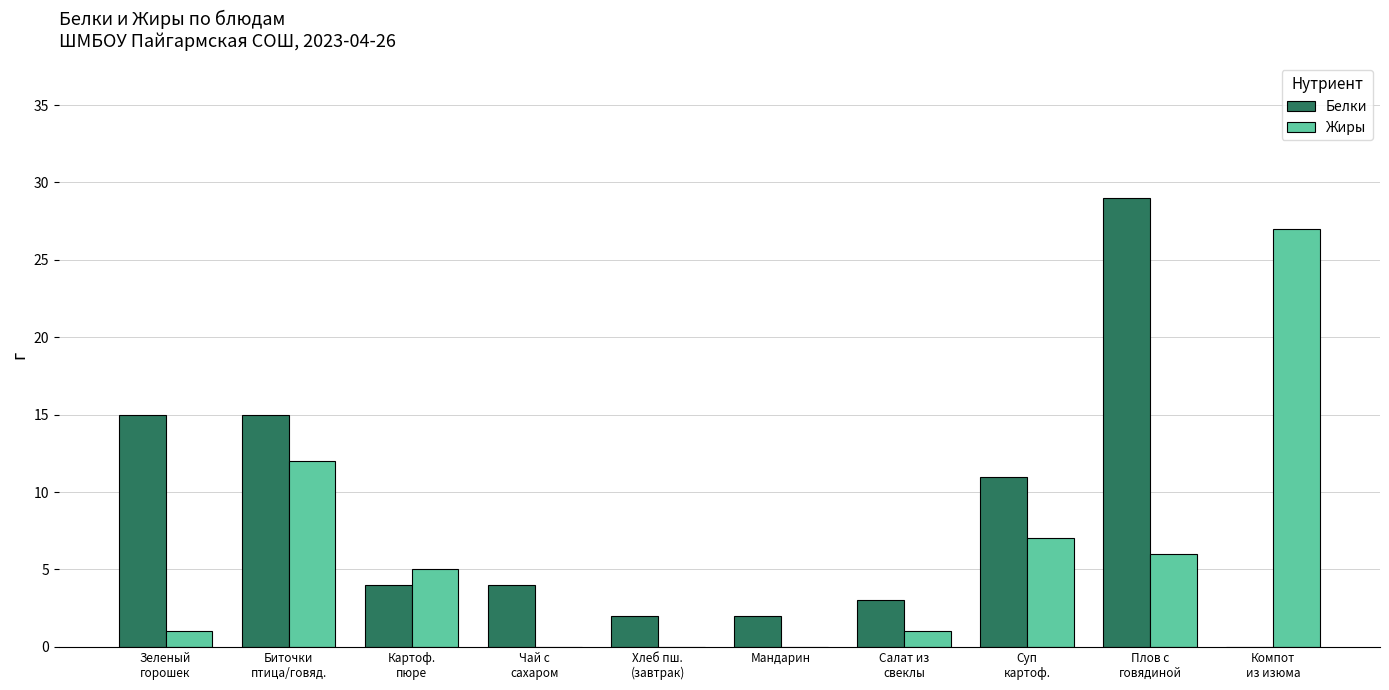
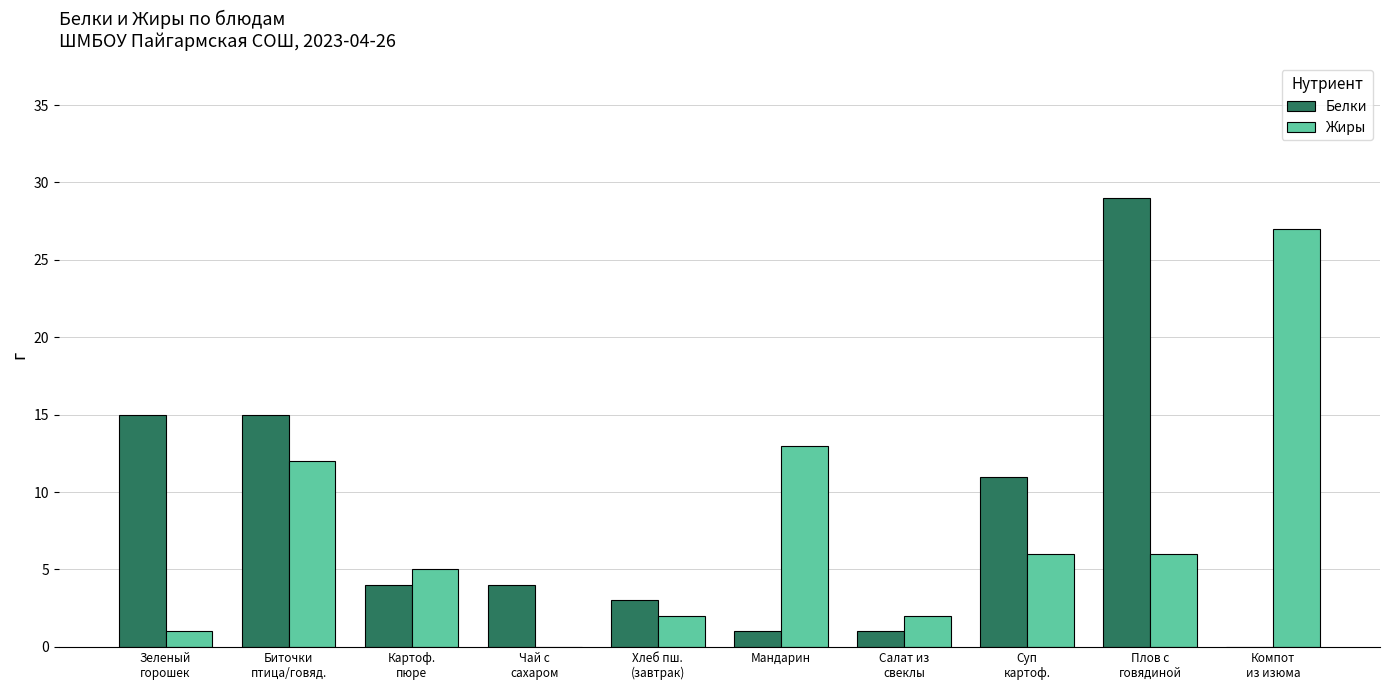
  {
    "Белки": {
      "Зеленый горошек": 15,
      "Биточки птица/говяд.": 15,
      "Картоф. пюре": 4,
      "Чай с сахаром": 4,
-     "Хлеб пш. (завтрак)": 2,
-     "Мандарин": 2,
-     "Салат из свеклы": 3,
+     "Хлеб пш. (завтрак)": 3,
+     "Мандарин": 1,
+     "Салат из свеклы": 1,
      "Суп картоф.": 11,
      "Плов с говядиной": 29,
      "Компот из изюма": 0
    },
    "Жиры": {
      "Зеленый горошек": 1,
      "Биточки птица/говяд.": 12,
      "Картоф. пюре": 5,
      "Чай с сахаром": 0,
-     "Хлеб пш. (завтрак)": 0,
-     "Мандарин": 0,
-     "Салат из свеклы": 1,
-     "Суп картоф.": 7,
+     "Хлеб пш. (завтрак)": 2,
+     "Мандарин": 13,
+     "Салат из свеклы": 2,
+     "Суп картоф.": 6,
      "Плов с говядиной": 6,
      "Компот из изюма": 27
    }
  }
